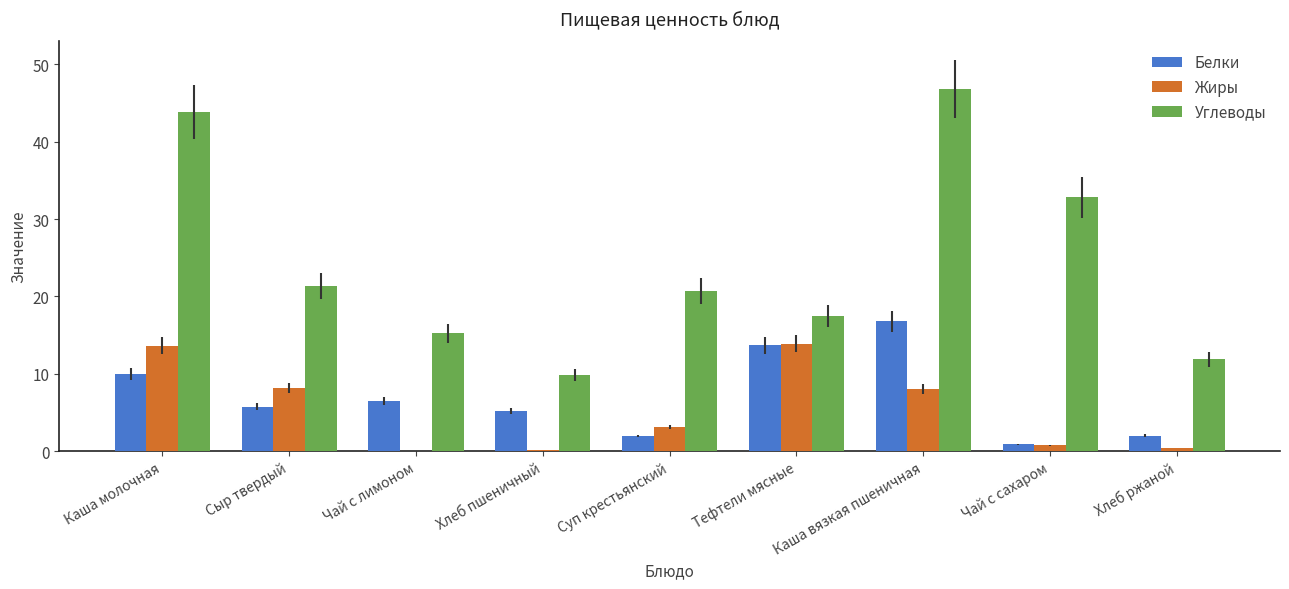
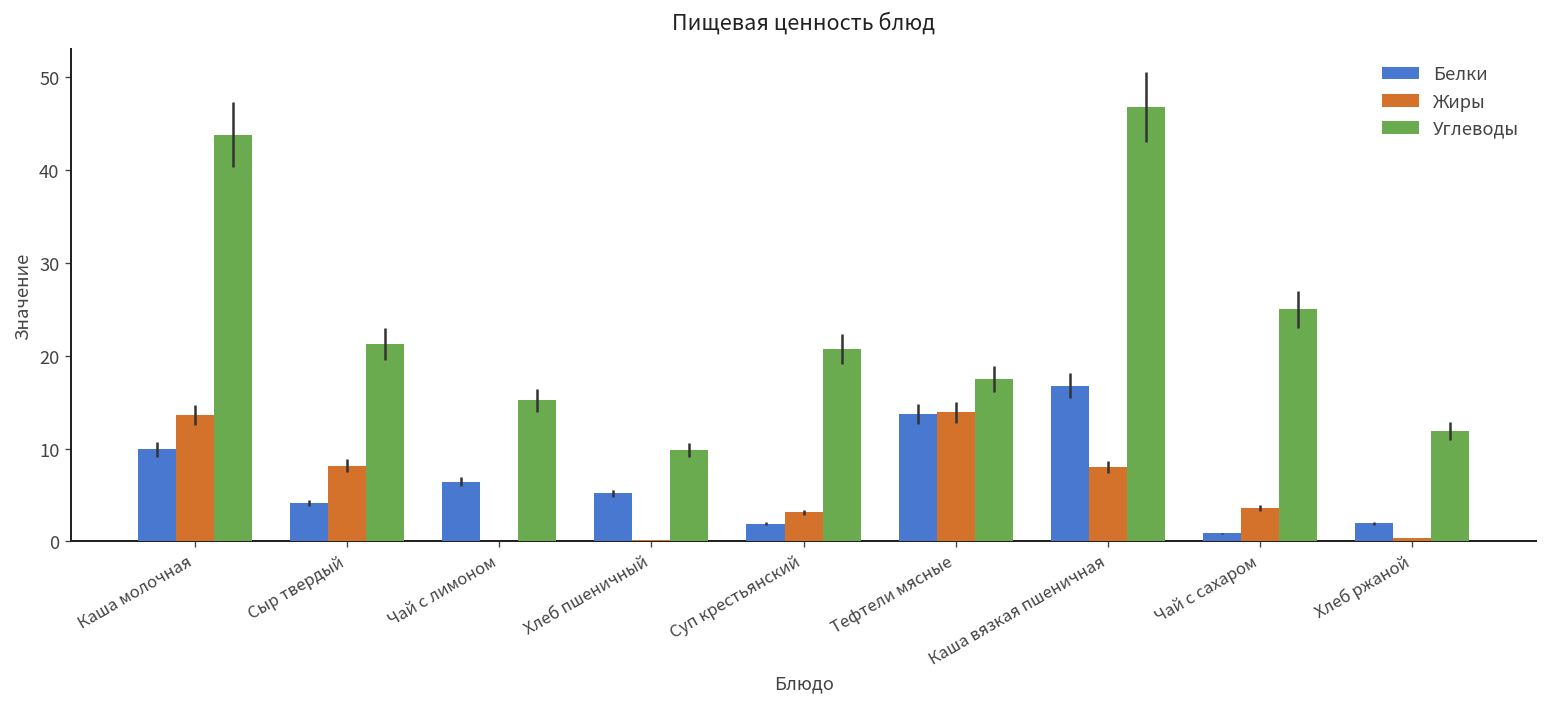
  {
    "Белки": {
      "Каша молочная": 10,
-     "Сыр твердый": 6,
+     "Сыр твердый": 4,
      "Чай с лимоном": 6,
      "Хлеб пшеничный": 5,
      "Суп крестьянский": 2,
      "Тефтели мясные": 14,
      "Каша вязкая пшеничная": 17,
      "Чай с сахаром": 1,
      "Хлеб ржаной": 2
    },
    "Жиры": {
      "Каша молочная": 14,
      "Сыр твердый": 8,
      "Суп крестьянский": 3,
      "Тефтели мясные": 14,
      "Каша вязкая пшеничная": 8,
-     "Чай с сахаром": 1,
+     "Чай с сахаром": 4,
      "Хлеб ржаной": 0
    },
    "Углеводы": {
      "Каша молочная": 44,
      "Сыр твердый": 21,
      "Чай с лимоном": 15,
      "Хлеб пшеничный": 10,
      "Суп крестьянский": 21,
      "Тефтели мясные": 18,
      "Каша вязкая пшеничная": 47,
-     "Чай с сахаром": 33,
+     "Чай с сахаром": 25,
      "Хлеб ржаной": 12
    }
  }
